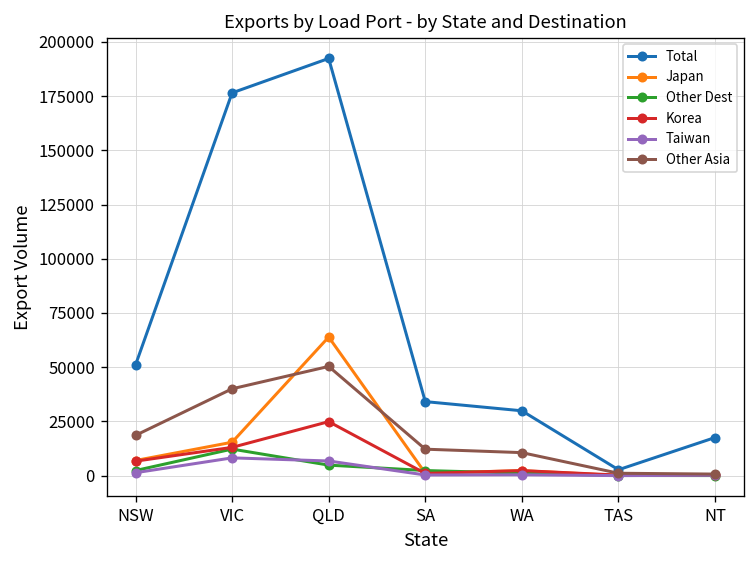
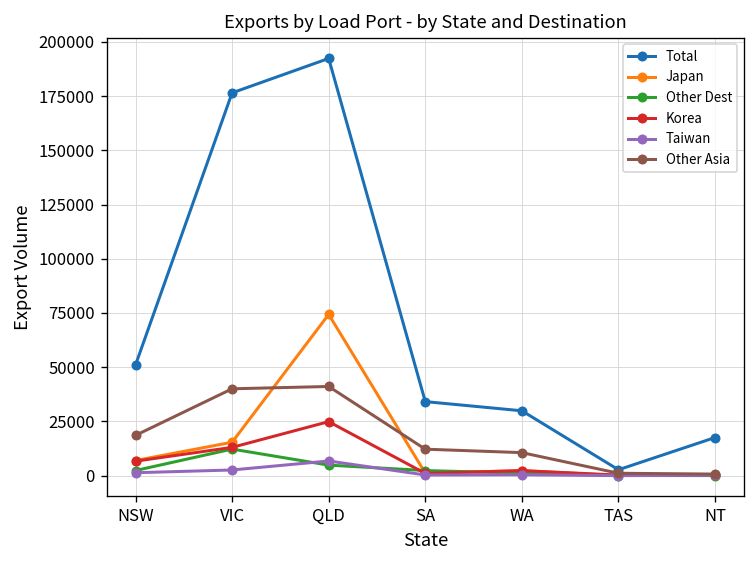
  {
    "Total": {
      "NSW": 51000,
      "VIC": 176000,
      "QLD": 192000,
      "SA": 34000,
      "WA": 30000,
      "TAS": 3000,
      "NT": 18000
    },
    "Japan": {
      "VIC": 15000,
-     "QLD": 64000
+     "QLD": 74000
    },
    "Other Dest": {
      "QLD": 5000
    },
    "Korea": {
      "QLD": 25000
    },
    "Taiwan": {
-     "VIC": 8000,
+     "VIC": 3000,
      "QLD": 7000
    },
    "Other Asia": {
      "NSW": 19000,
      "VIC": 40000,
-     "QLD": 50000,
+     "QLD": 41000,
      "SA": 12000,
      "WA": 11000
    }
  }
